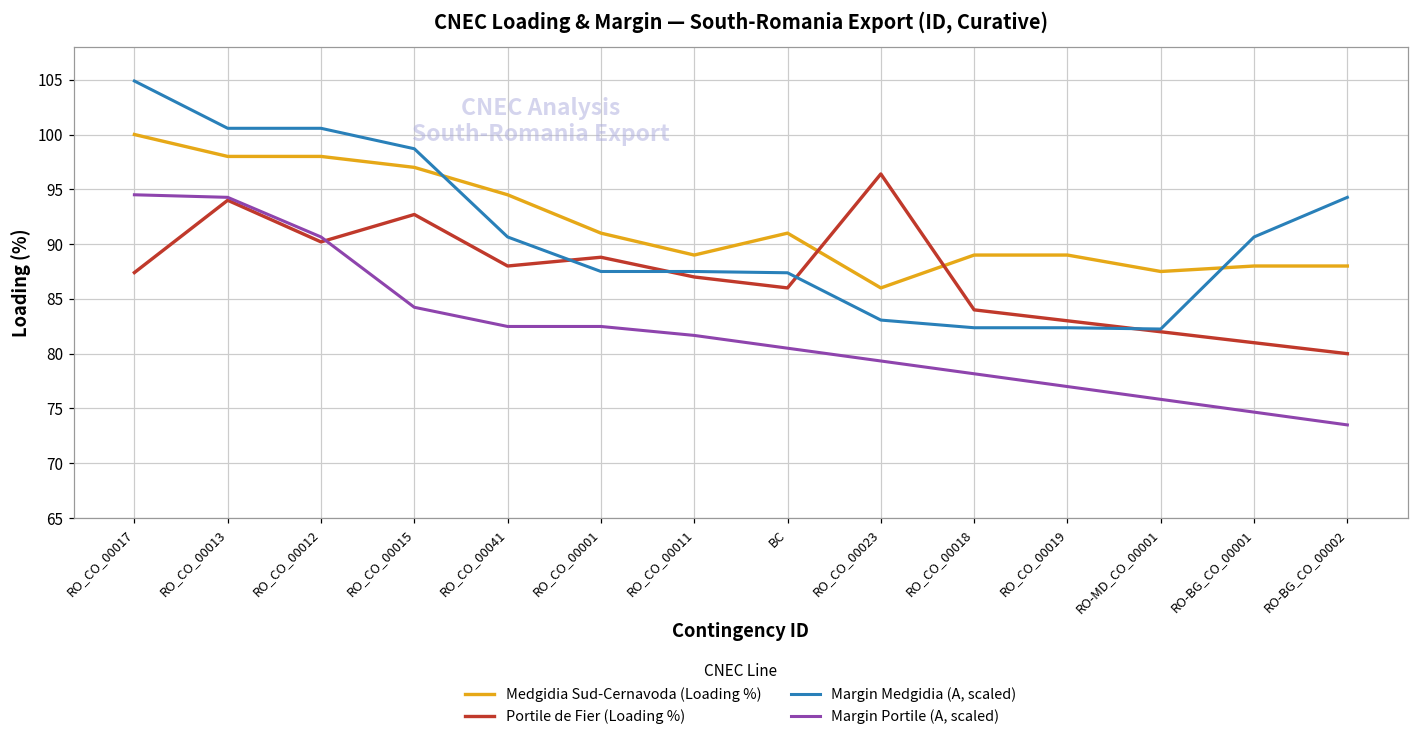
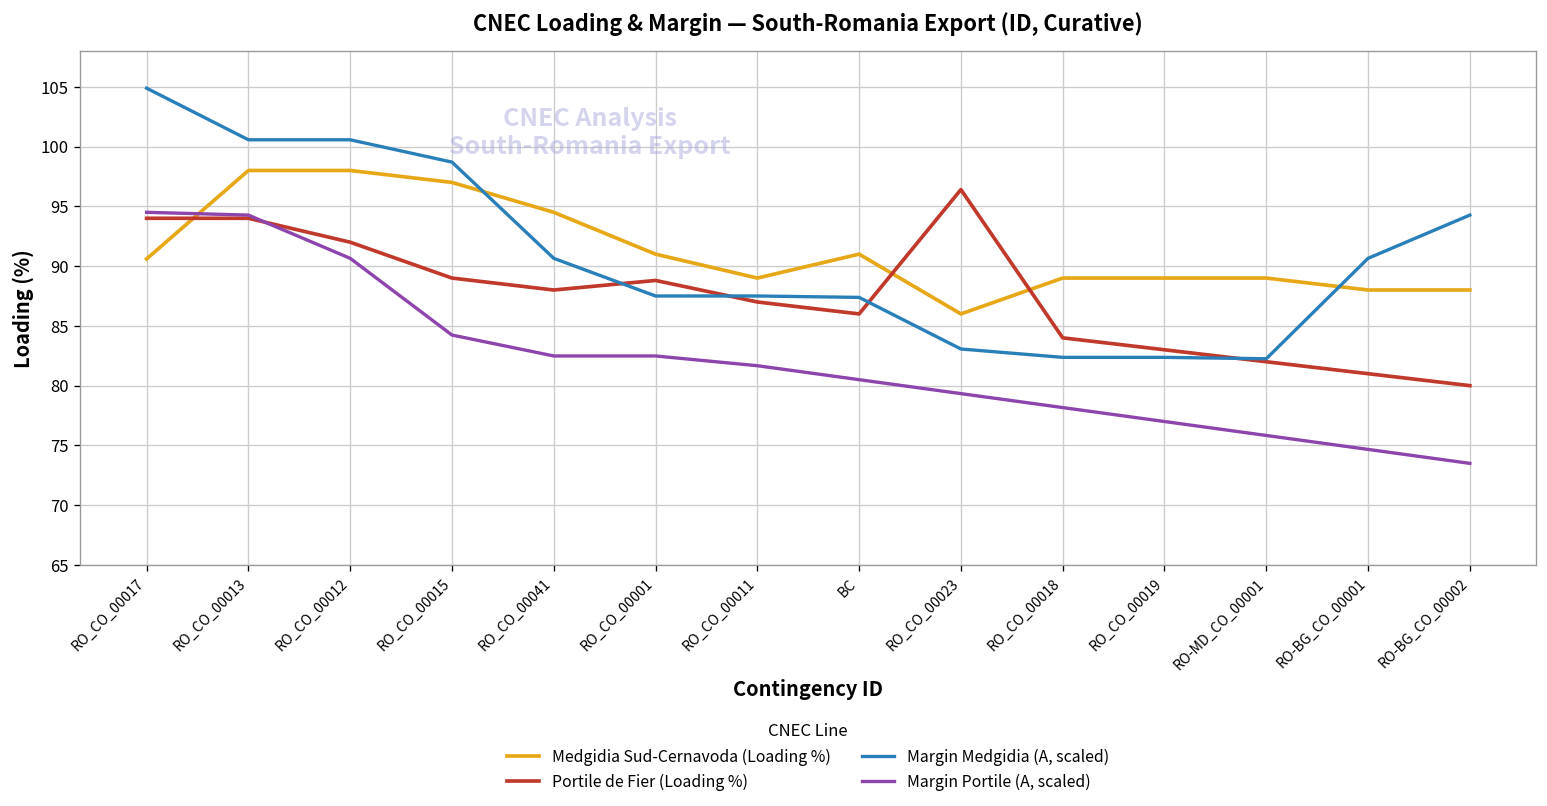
  {
    "Medgidia Sud-Cernavoda (Loading %)": {
-     "RO_CO_00017": 100,
+     "RO_CO_00017": 91,
      "RO_CO_00013": 98,
      "RO_CO_00012": 98,
      "RO_CO_00015": 97,
      "RO_CO_00041": 95,
      "RO_CO_00001": 91,
      "RO_CO_00011": 89,
      "BC": 91,
      "RO_CO_00023": 86,
      "RO_CO_00018": 89,
      "RO_CO_00019": 89,
-     "RO-MD_CO_00001": 88,
+     "RO-MD_CO_00001": 89,
      "RO-BG_CO_00001": 88,
      "RO-BG_CO_00002": 88
    },
    "Portile de Fier (Loading %)": {
-     "RO_CO_00017": 87,
+     "RO_CO_00017": 94,
      "RO_CO_00013": 94,
-     "RO_CO_00012": 90,
-     "RO_CO_00015": 93,
+     "RO_CO_00012": 92,
+     "RO_CO_00015": 89,
      "RO_CO_00041": 88,
      "RO_CO_00001": 89,
      "RO_CO_00011": 87,
      "BC": 86,
      "RO_CO_00023": 96,
      "RO_CO_00018": 84,
      "RO_CO_00019": 83,
      "RO-BG_CO_00001": 81,
      "RO-BG_CO_00002": 80
    },
    "Margin Medgidia (A, scaled)": {
      "RO_CO_00017": 105,
      "RO_CO_00013": 101,
      "RO_CO_00012": 101,
      "RO_CO_00015": 99,
      "RO_CO_00041": 91,
      "RO_CO_00001": 88,
      "RO_CO_00011": 88,
      "BC": 87,
      "RO_CO_00023": 83,
      "RO_CO_00018": 82,
      "RO_CO_00019": 82,
      "RO-BG_CO_00001": 91,
      "RO-BG_CO_00002": 94
    },
    "Margin Portile (A, scaled)": {
      "RO_CO_00017": 95,
      "RO_CO_00013": 94,
      "RO_CO_00012": 91,
      "RO_CO_00015": 84,
      "RO_CO_00041": 82,
      "RO_CO_00001": 82,
      "RO_CO_00011": 82,
      "BC": 81,
      "RO_CO_00023": 79,
      "RO_CO_00018": 78,
      "RO_CO_00019": 77,
      "RO-MD_CO_00001": 76,
      "RO-BG_CO_00001": 75,
      "RO-BG_CO_00002": 74
    }
  }
